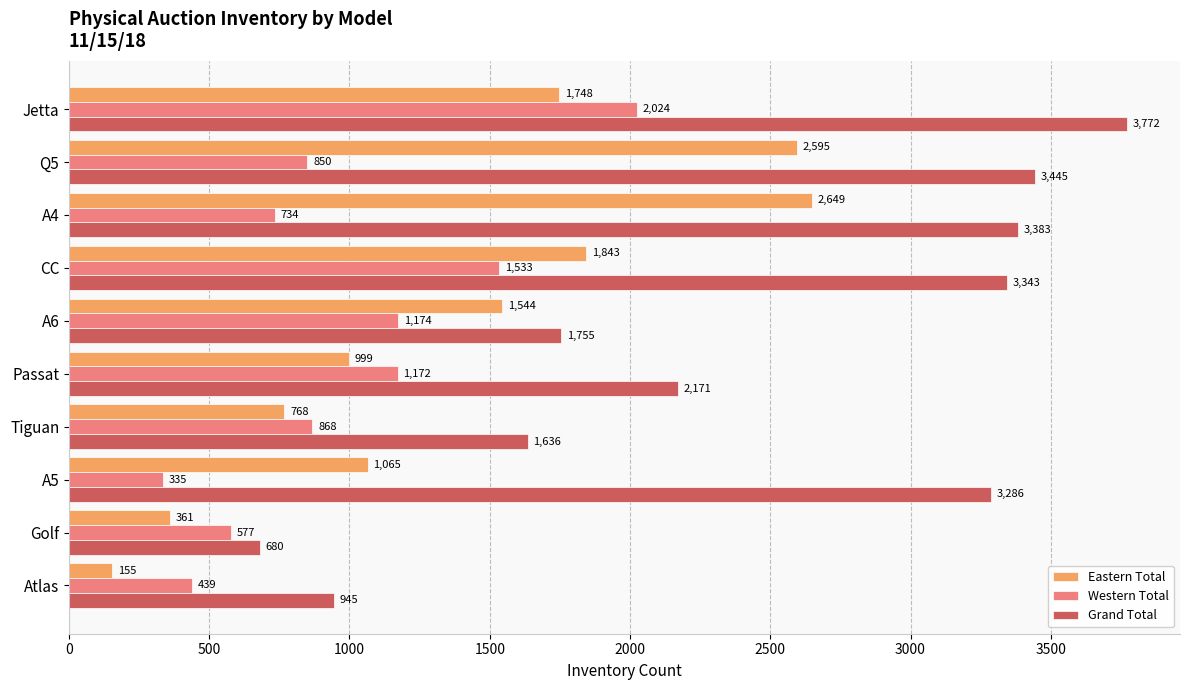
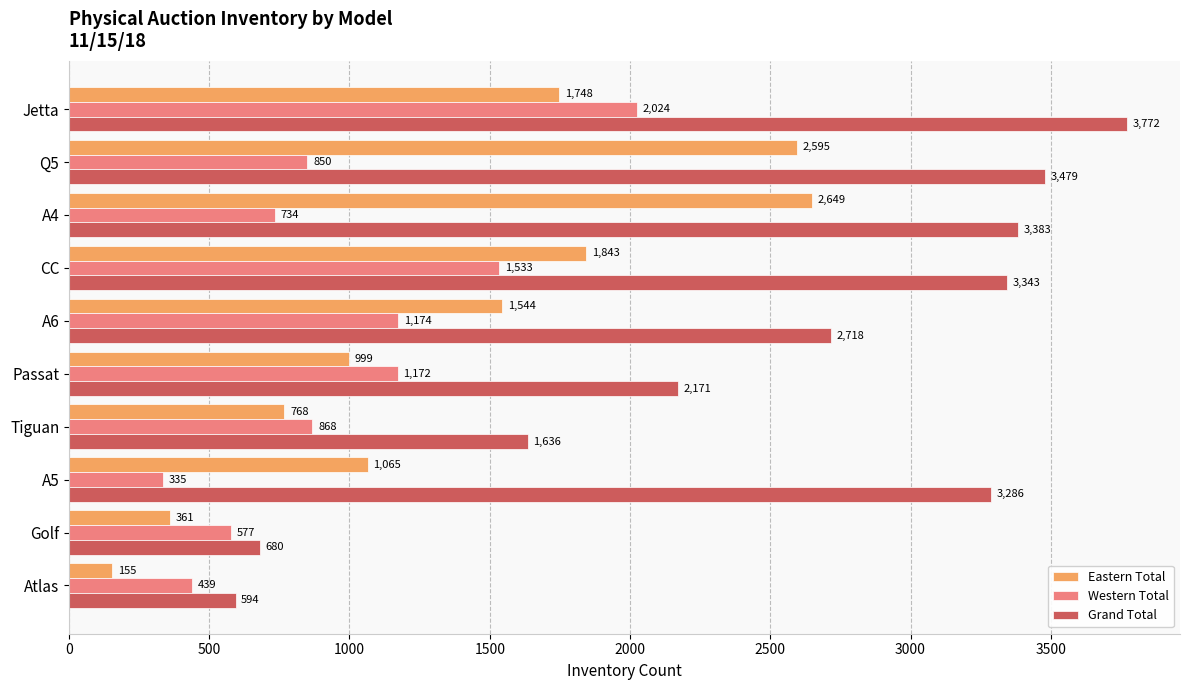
  {
    "Grand Total": {
      "Jetta": "3,772",
-     "Q5": "3,445",
+     "Q5": "3,479",
      "A4": "3,383",
      "CC": "3,343",
-     "A6": "1,755",
+     "A6": "2,718",
      "Passat": "2,171",
      "Tiguan": "1,636",
      "A5": "3,286",
      "Golf": "680",
-     "Atlas": "945"
+     "Atlas": "594"
    }
  }
